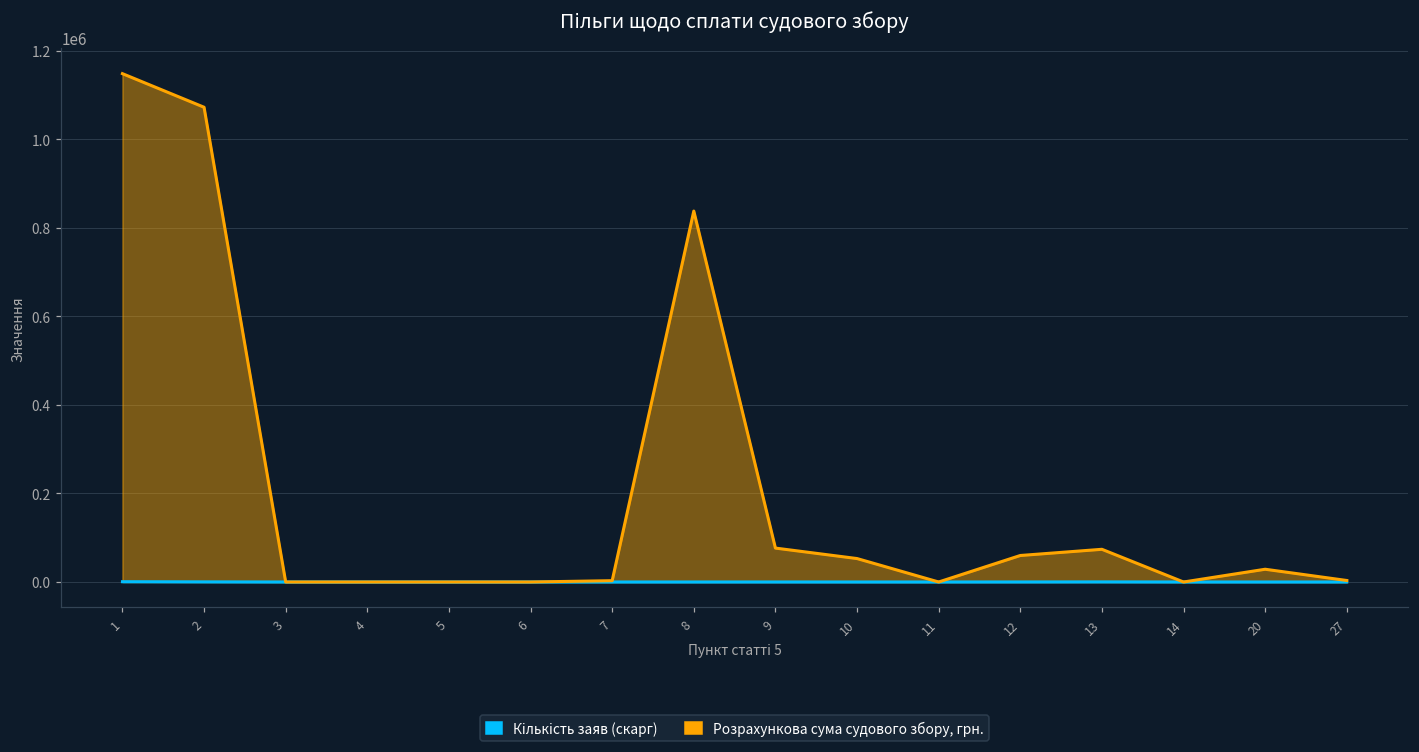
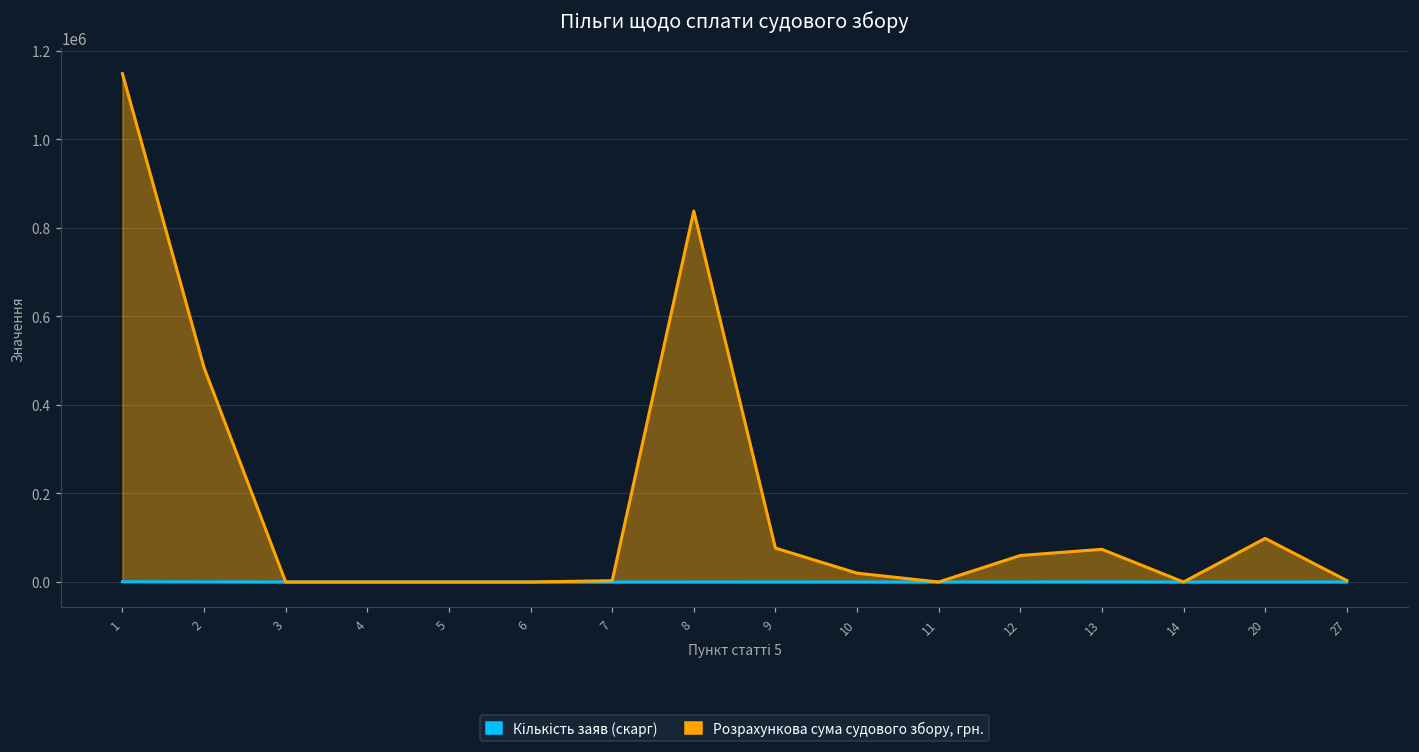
  {
    "Кількість заяв (скарг)": {
      "1": 0,
      "2": 0,
      "8": 0,
      "9": 0,
      "10": 0,
      "12": 0,
      "13": 0,
      "20": 0
    },
    "Розрахункова сума судового збору, грн.": {
      "1": 1150000,
-     "2": 1070000,
+     "2": 480000,
      "8": 840000,
      "9": 80000,
-     "10": 50000,
+     "10": 20000,
      "12": 60000,
      "13": 70000,
-     "20": 30000
+     "20": 100000
    }
  }
